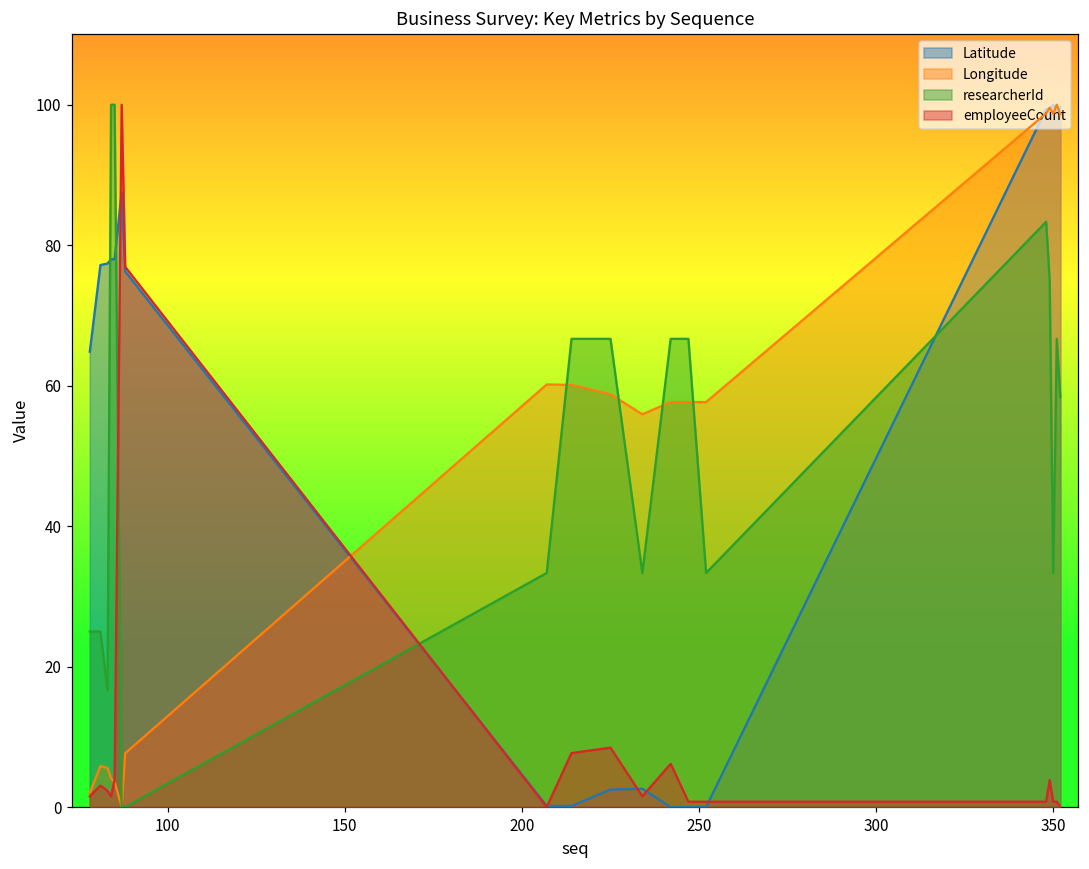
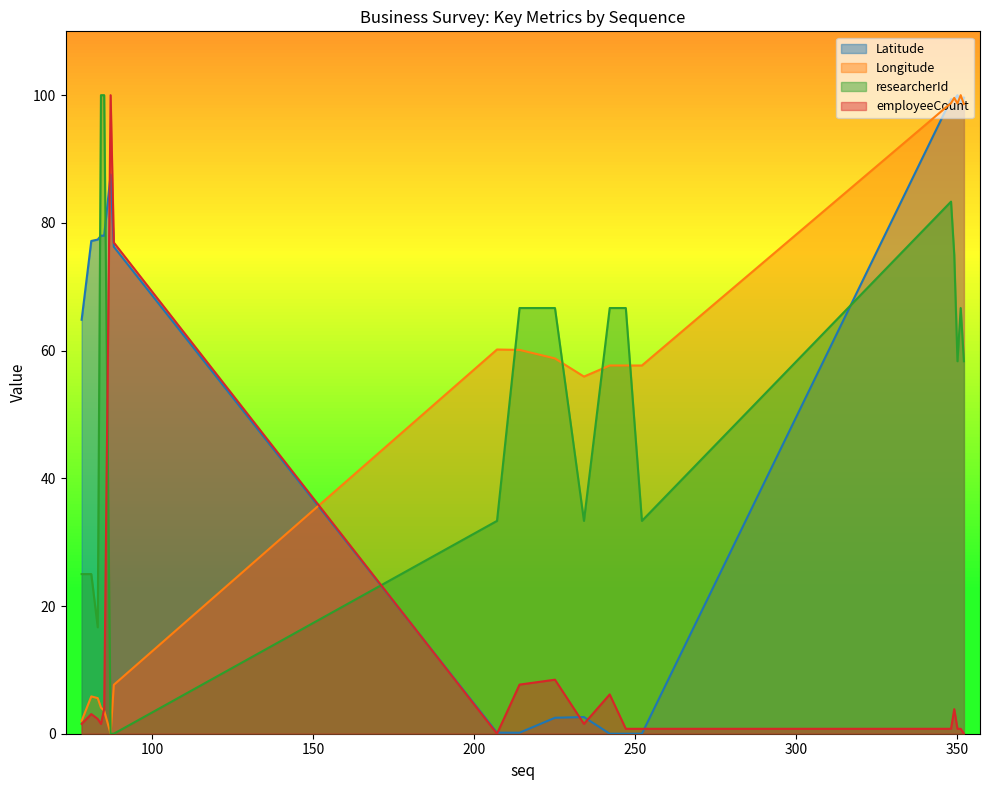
  {
    "researcherId": {
-     "350": 33
+     "350": 58
    },
    "employeeCount": {
      "350": 1
    }
  }
